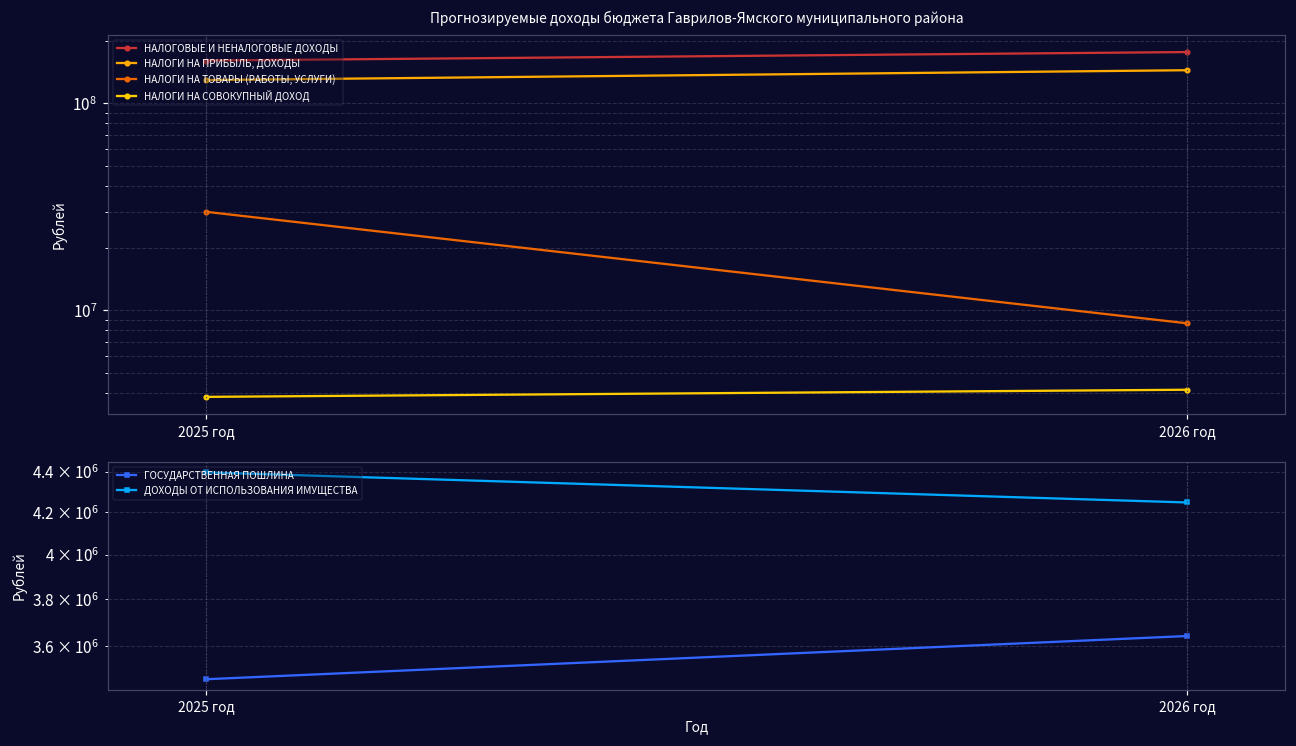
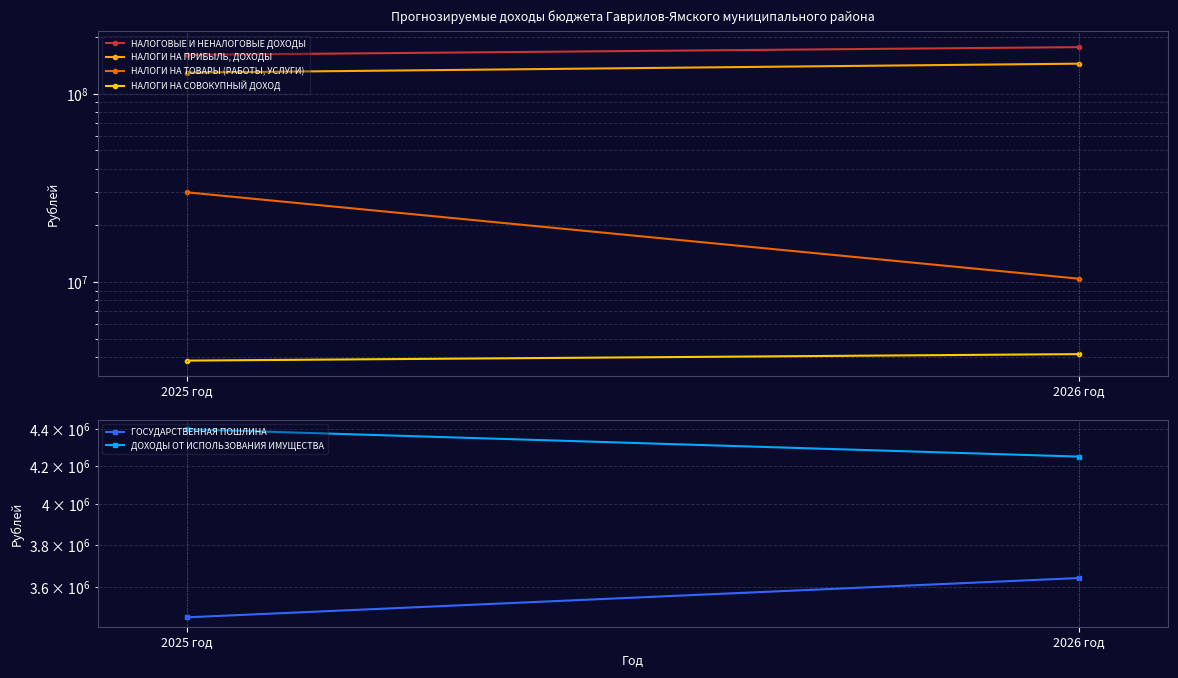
  {
    "Прогнозируемые доходы бюджета Гаврилов-Ямского муниципального района": {
      "НАЛОГОВЫЕ И НЕНАЛОГОВЫЕ ДОХОДЫ": {
        "2026 год": 180000000
      },
      "НАЛОГИ НА ТОВАРЫ (РАБОТЫ, УСЛУГИ)": {
        "2025 год": 30000000,
-       "2026 год": 9000000
+       "2026 год": 10000000
      }
    }
  }
